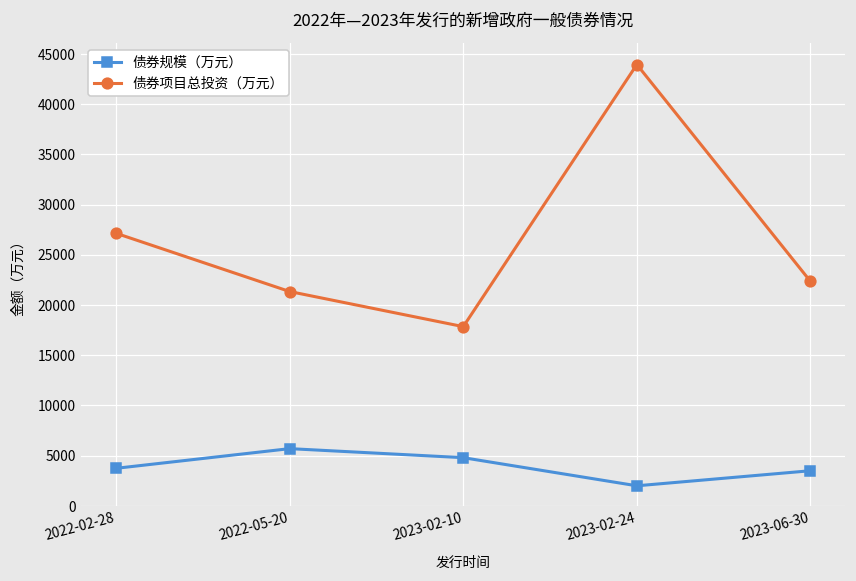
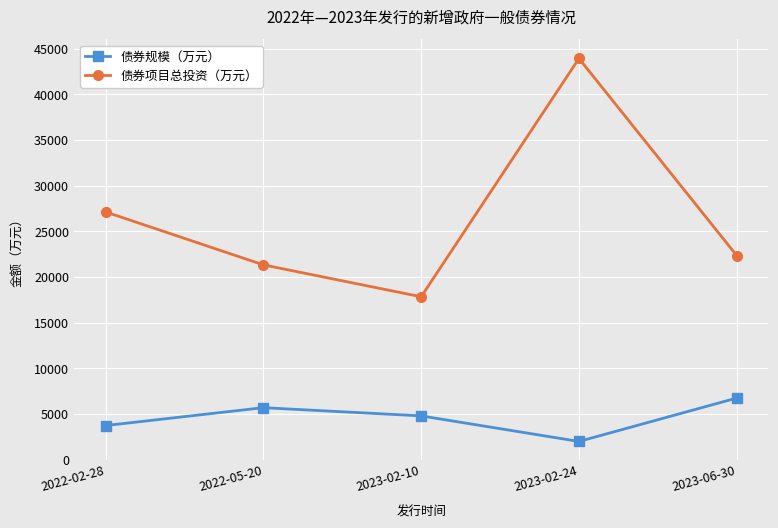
  {
    "债券规模（万元）": {
      "2022-02-28": 4000,
      "2022-05-20": 6000,
      "2023-02-10": 5000,
      "2023-02-24": 2000,
-     "2023-06-30": 4000
+     "2023-06-30": 7000
    },
    "债券项目总投资（万元）": {
      "2022-02-28": 27000,
      "2022-05-20": 21000,
      "2023-02-10": 18000,
      "2023-02-24": 44000,
      "2023-06-30": 22000
    }
  }
